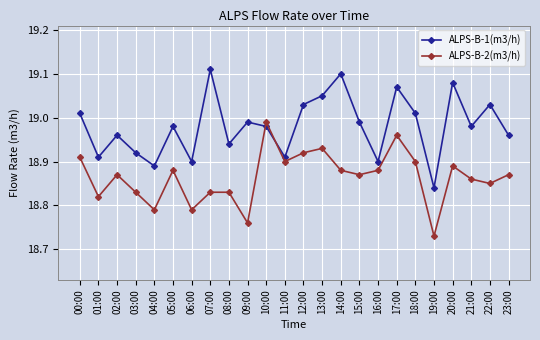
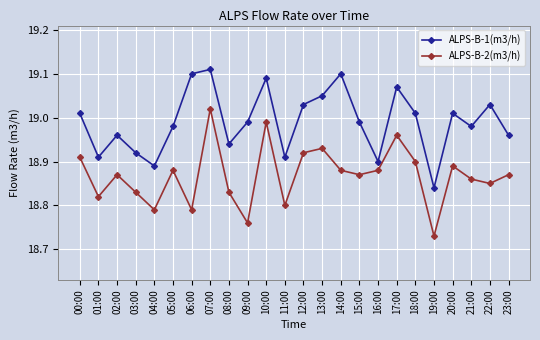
  {
    "ALPS-B-1(m3/h)": {
      "00:00": 19.01,
      "01:00": 18.91,
      "02:00": 18.96,
      "03:00": 18.92,
      "04:00": 18.89,
      "05:00": 18.98,
-     "06:00": 18.9,
+     "06:00": 19.1,
      "07:00": 19.11,
      "08:00": 18.94,
      "09:00": 18.99,
-     "10:00": 18.98,
+     "10:00": 19.09,
      "11:00": 18.91,
      "12:00": 19.03,
      "13:00": 19.05,
      "14:00": 19.10,
      "15:00": 18.99,
      "16:00": 18.90,
      "17:00": 19.07,
      "18:00": 19.01,
      "19:00": 18.84,
-     "20:00": 19.08,
+     "20:00": 19.01,
      "21:00": 18.98,
      "22:00": 19.03,
      "23:00": 18.96
    },
    "ALPS-B-2(m3/h)": {
      "00:00": 18.91,
      "01:00": 18.82,
      "02:00": 18.87,
      "03:00": 18.83,
      "04:00": 18.79,
      "05:00": 18.88,
      "06:00": 18.79,
-     "07:00": 18.83,
+     "07:00": 19.02,
      "08:00": 18.83,
      "09:00": 18.76,
      "10:00": 18.99,
-     "11:00": 18.9,
+     "11:00": 18.8,
      "12:00": 18.92,
      "13:00": 18.93,
      "14:00": 18.88,
      "15:00": 18.87,
      "16:00": 18.88,
      "17:00": 18.96,
      "18:00": 18.90,
      "19:00": 18.73,
      "20:00": 18.89,
      "21:00": 18.86,
      "22:00": 18.85,
      "23:00": 18.87
    }
  }
